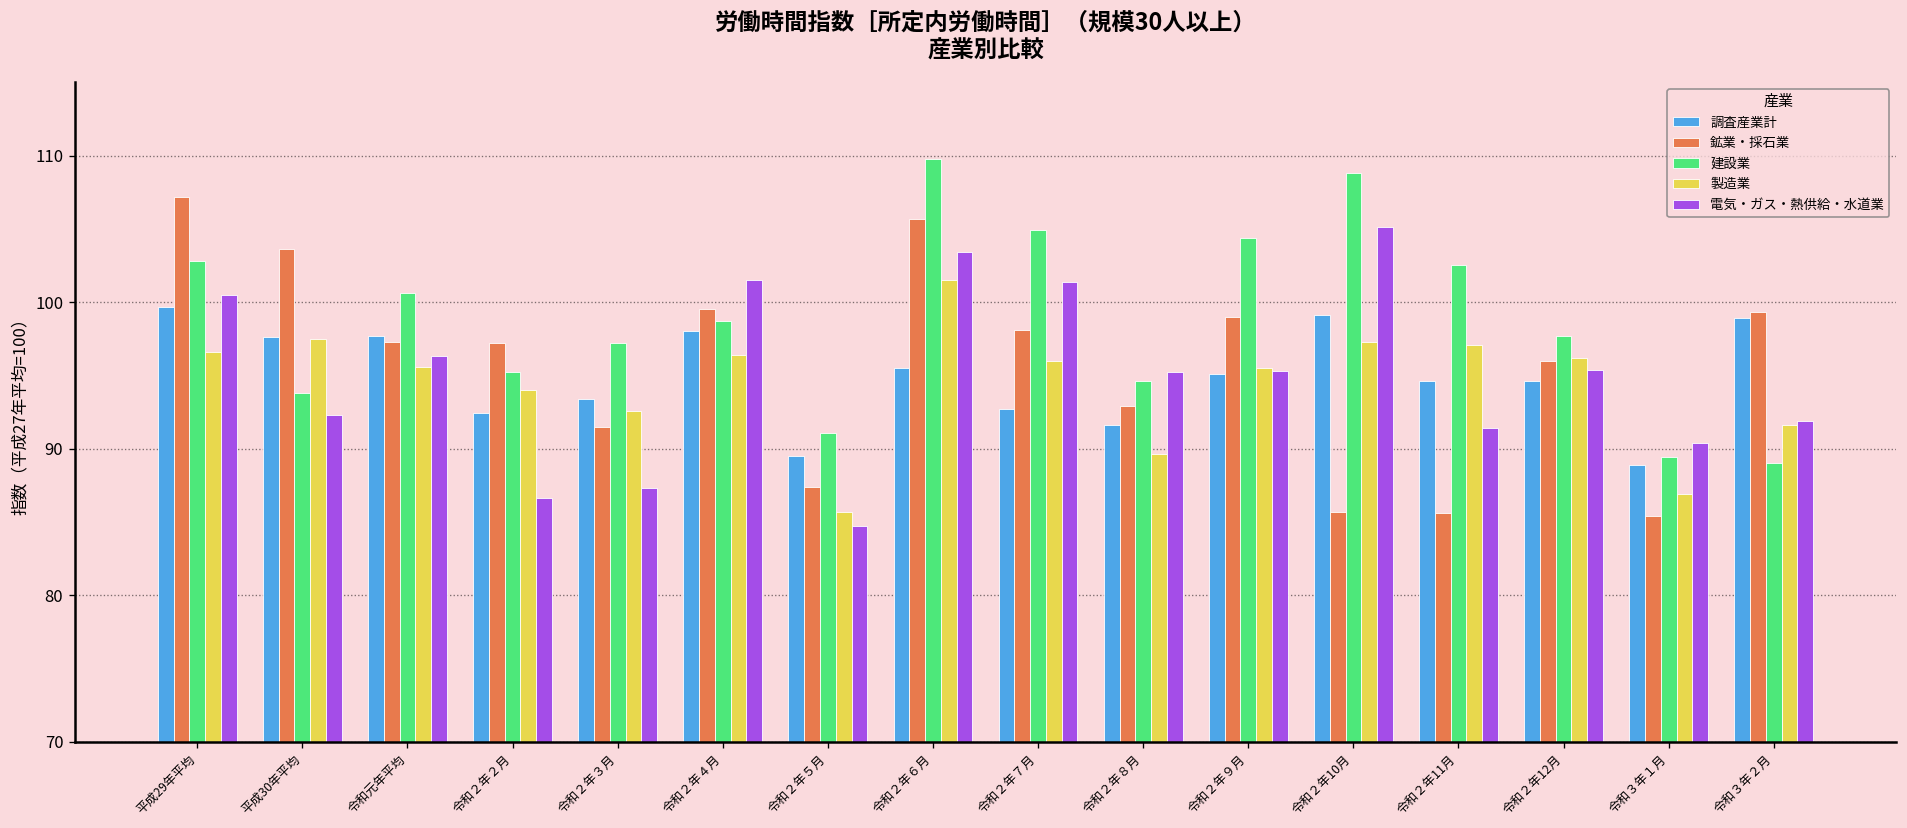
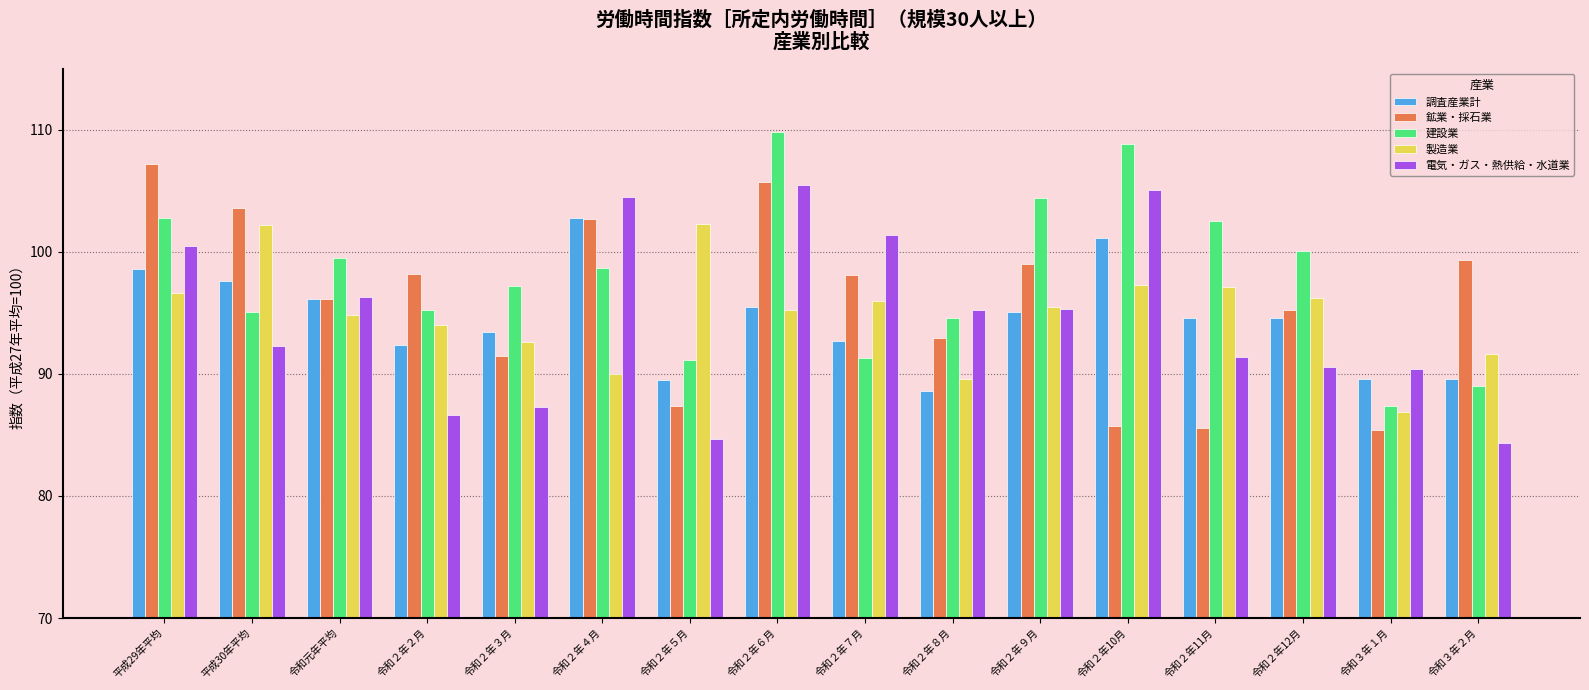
  {
    "調査産業計": {
-     "平成29年平均": 99.7,
+     "平成29年平均": 98.6,
      "平成30年平均": 97.6,
-     "令和元年平均": 97.7,
+     "令和元年平均": 96.1,
      "令和２年２月": 92.4,
      "令和２年３月": 93.4,
-     "令和２年４月": 98.0,
+     "令和２年４月": 102.8,
      "令和２年５月": 89.5,
      "令和２年６月": 95.5,
      "令和２年７月": 92.7,
-     "令和２年８月": 91.6,
+     "令和２年８月": 88.6,
      "令和２年９月": 95.1,
-     "令和２年10月": 99.1,
+     "令和２年10月": 101.1,
      "令和２年11月": 94.6,
      "令和２年12月": 94.6,
-     "令和３年１月": 88.9,
-     "令和３年２月": 98.9
+     "令和３年１月": 89.6,
+     "令和３年２月": 89.6
    },
    "鉱業・採石業": {
      "平成29年平均": 107.2,
      "平成30年平均": 103.6,
-     "令和元年平均": 97.3,
-     "令和２年２月": 97.2,
+     "令和元年平均": 96.1,
+     "令和２年２月": 98.2,
      "令和２年３月": 91.5,
-     "令和２年４月": 99.5,
+     "令和２年４月": 102.7,
      "令和２年５月": 87.4,
      "令和２年６月": 105.7,
      "令和２年７月": 98.1,
      "令和２年８月": 92.9,
      "令和２年９月": 99.0,
      "令和２年10月": 85.7,
      "令和２年11月": 85.6,
-     "令和２年12月": 96.0,
+     "令和２年12月": 95.2,
      "令和３年１月": 85.4,
      "令和３年２月": 99.3
    },
    "建設業": {
      "平成29年平均": 102.8,
-     "平成30年平均": 93.8,
-     "令和元年平均": 100.6,
+     "平成30年平均": 95.1,
+     "令和元年平均": 99.5,
      "令和２年２月": 95.2,
      "令和２年３月": 97.2,
      "令和２年４月": 98.7,
      "令和２年５月": 91.1,
      "令和２年６月": 109.8,
-     "令和２年７月": 104.9,
+     "令和２年７月": 91.3,
      "令和２年８月": 94.6,
      "令和２年９月": 104.4,
      "令和２年10月": 108.8,
      "令和２年11月": 102.5,
-     "令和２年12月": 97.7,
-     "令和３年１月": 89.4,
+     "令和２年12月": 100.1,
+     "令和３年１月": 87.4,
      "令和３年２月": 89.0
    },
    "製造業": {
      "平成29年平均": 96.6,
-     "平成30年平均": 97.5,
-     "令和元年平均": 95.6,
+     "平成30年平均": 102.2,
+     "令和元年平均": 94.8,
      "令和２年２月": 94.0,
      "令和２年３月": 92.6,
-     "令和２年４月": 96.4,
-     "令和２年５月": 85.7,
-     "令和２年６月": 101.5,
+     "令和２年４月": 90.0,
+     "令和２年５月": 102.3,
+     "令和２年６月": 95.2,
      "令和２年７月": 96.0,
      "令和２年８月": 89.6,
      "令和２年９月": 95.5,
      "令和２年10月": 97.3,
      "令和２年11月": 97.1,
      "令和２年12月": 96.2,
      "令和３年１月": 86.9,
      "令和３年２月": 91.6
    },
    "電気・ガス・熱供給・水道業": {
      "平成29年平均": 100.5,
      "平成30年平均": 92.3,
      "令和元年平均": 96.3,
      "令和２年２月": 86.6,
      "令和２年３月": 87.3,
-     "令和２年４月": 101.5,
+     "令和２年４月": 104.5,
      "令和２年５月": 84.7,
-     "令和２年６月": 103.4,
+     "令和２年６月": 105.5,
      "令和２年７月": 101.4,
      "令和２年８月": 95.2,
      "令和２年９月": 95.3,
      "令和２年10月": 105.1,
      "令和２年11月": 91.4,
-     "令和２年12月": 95.4,
+     "令和２年12月": 90.6,
      "令和３年１月": 90.4,
-     "令和３年２月": 91.9
+     "令和３年２月": 84.3
    }
  }
